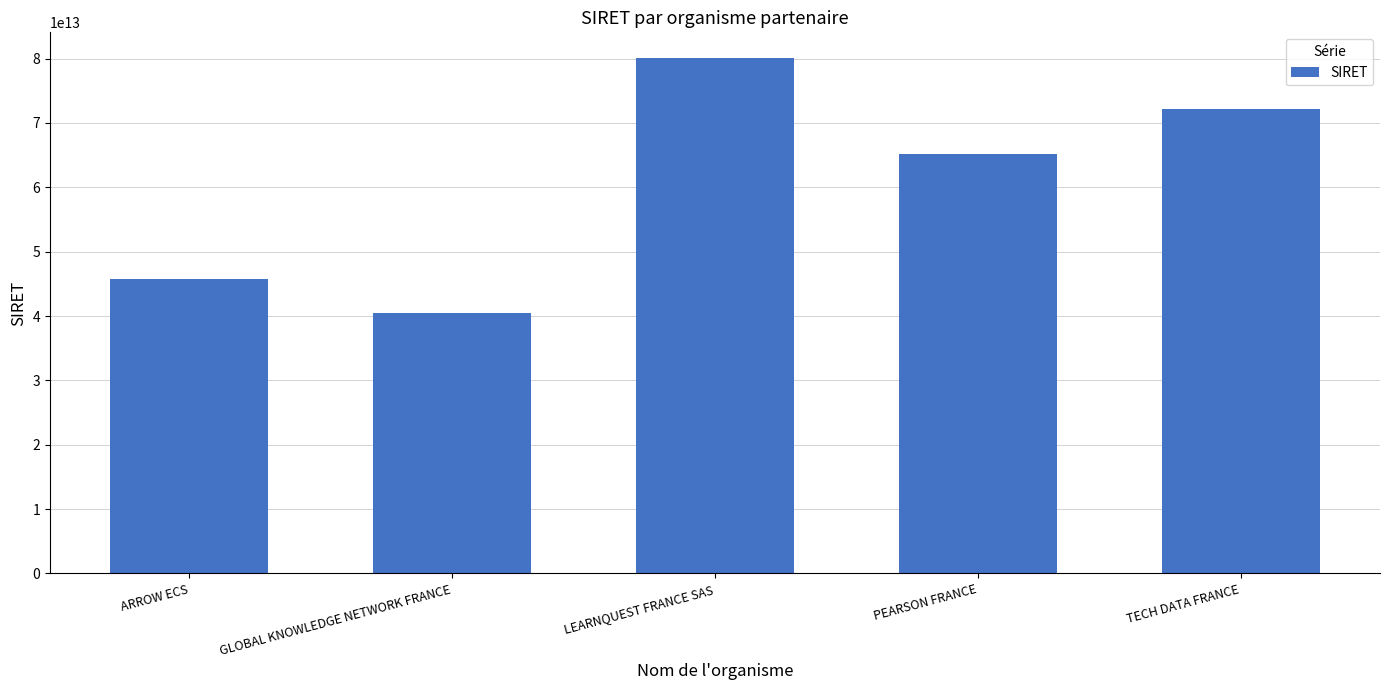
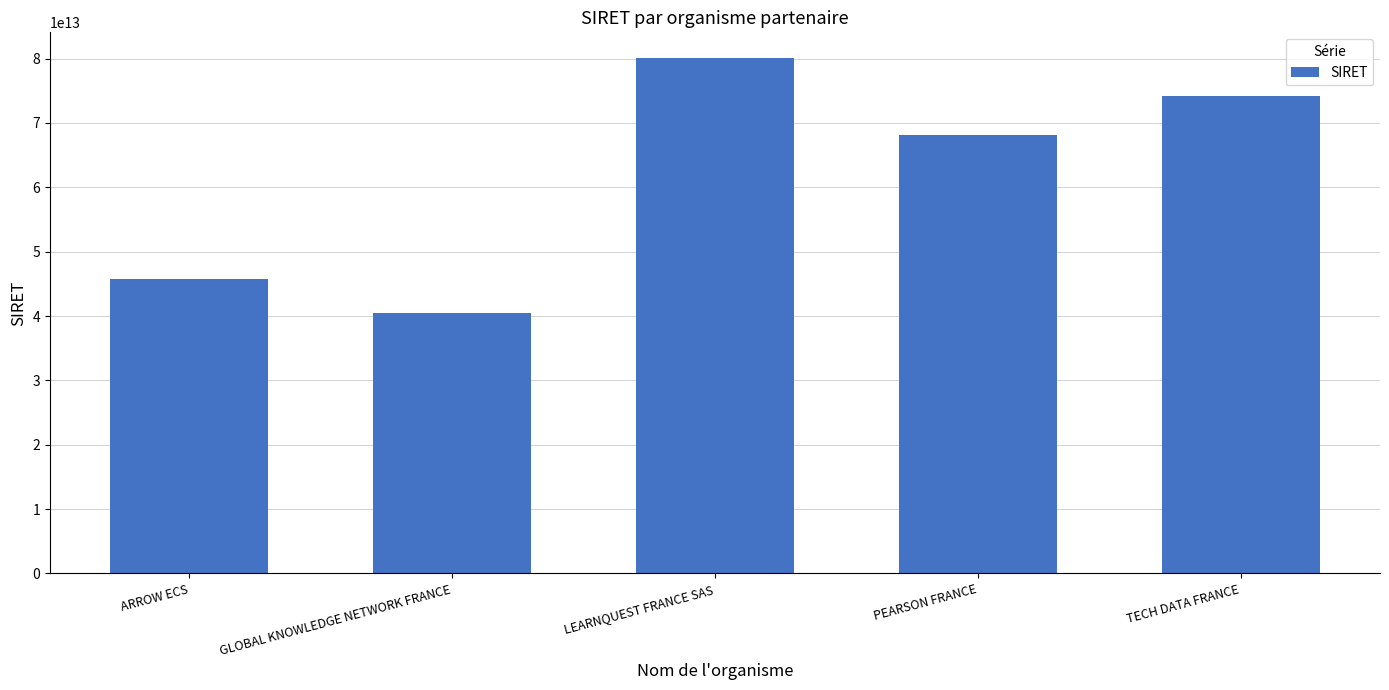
  {
    "ARROW ECS": 46000000000000,
    "GLOBAL KNOWLEDGE NETWORK FRANCE": 40000000000000,
    "LEARNQUEST FRANCE SAS": 80000000000000,
-   "PEARSON FRANCE": 65000000000000,
-   "TECH DATA FRANCE": 72000000000000
+   "PEARSON FRANCE": 68000000000000,
+   "TECH DATA FRANCE": 74000000000000
  }
